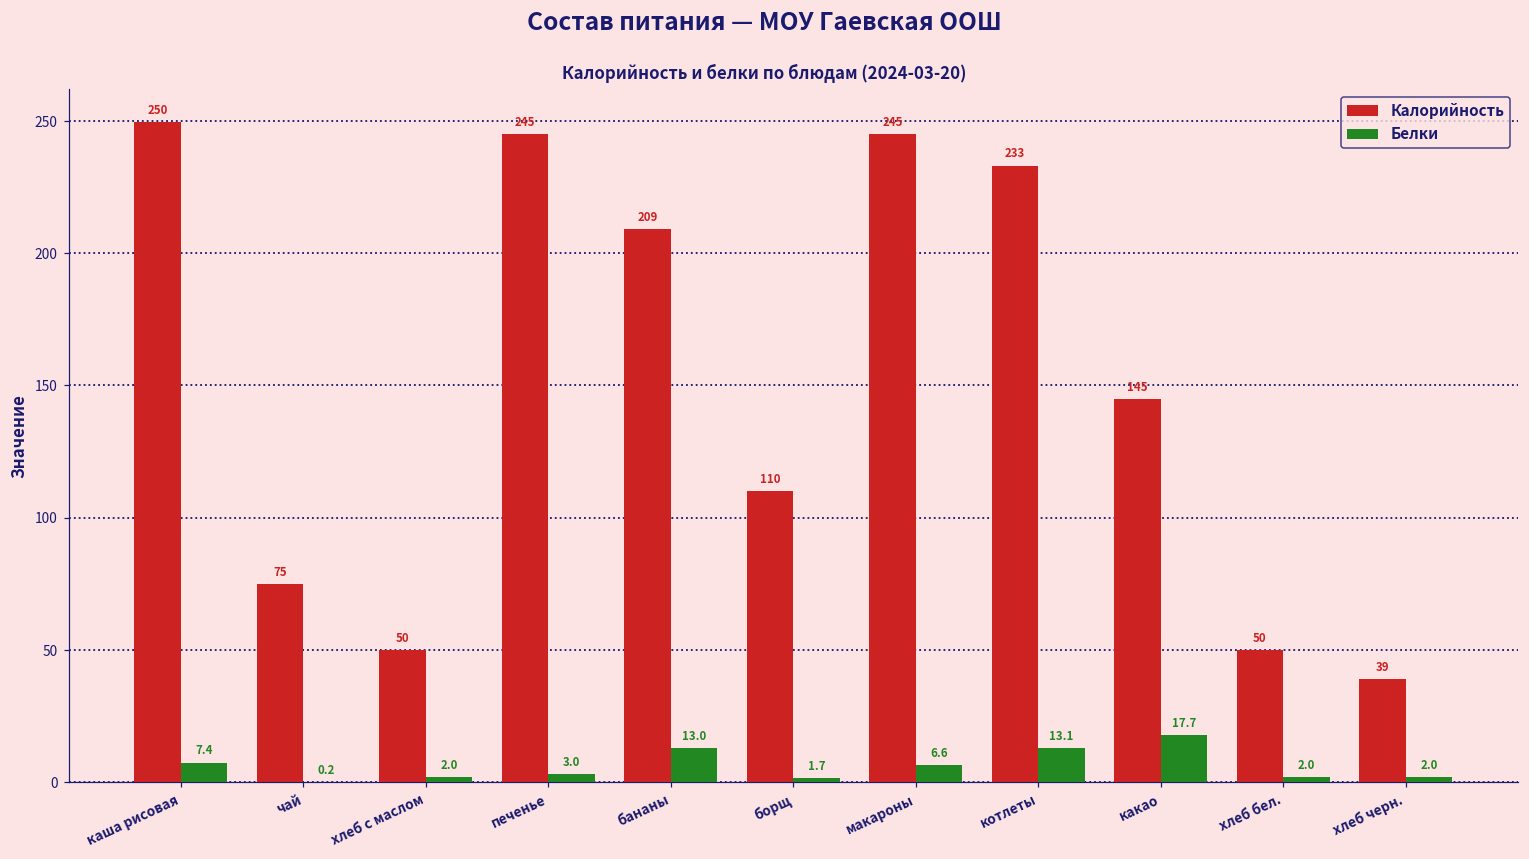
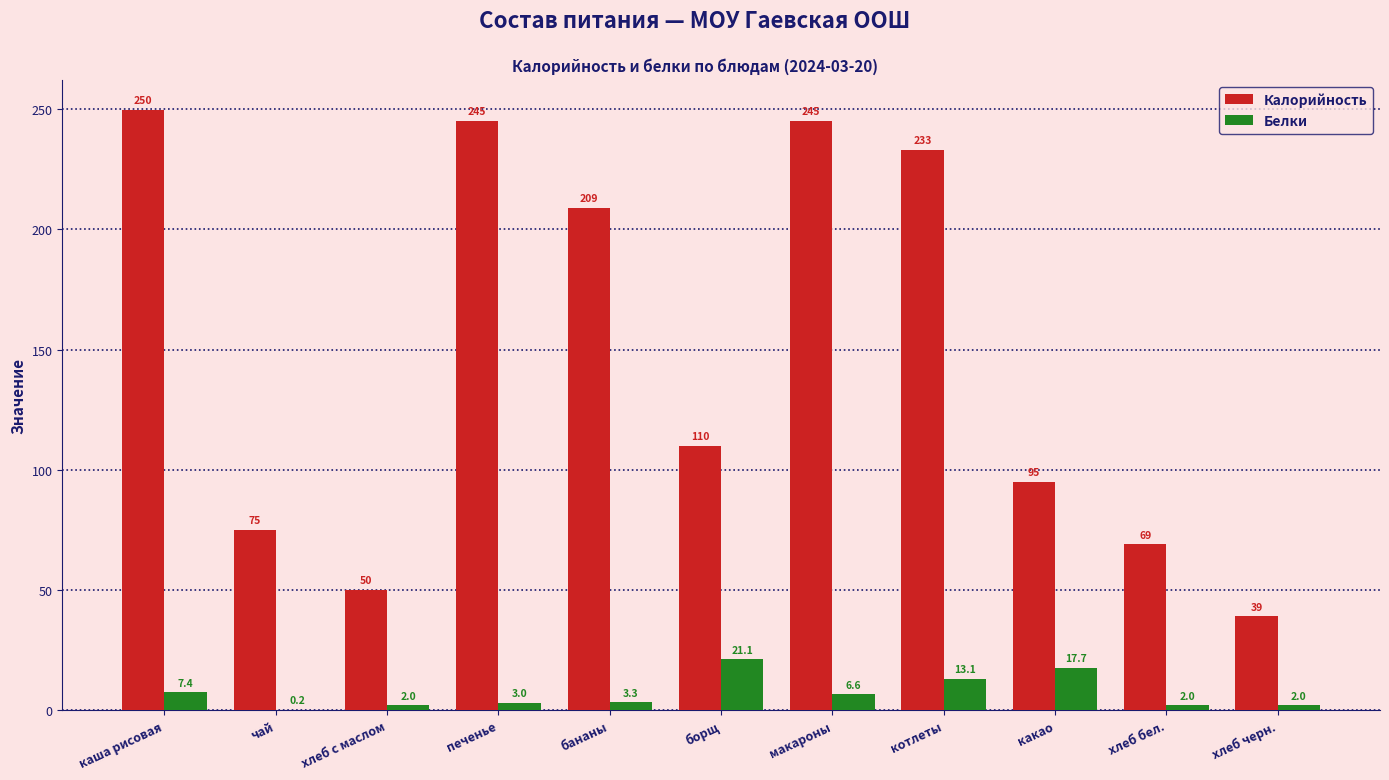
  {
    "Калорийность": {
      "каша рисовая": 250,
      "чай": 75,
      "хлеб с маслом": 50,
      "печенье": 245,
      "бананы": 209,
      "борщ": 110,
      "макароны": 245,
      "котлеты": 233,
-     "какао": 145,
-     "хлеб бел.": 50,
+     "какао": 95,
+     "хлеб бел.": 69,
      "хлеб черн.": 39
    },
    "Белки": {
      "каша рисовая": 7.4,
      "чай": 0.2,
      "хлеб с маслом": 2.0,
      "печенье": 3.0,
-     "бананы": 13.0,
-     "борщ": 1.7,
+     "бананы": 3.3,
+     "борщ": 21.1,
      "макароны": 6.6,
      "котлеты": 13.1,
      "какао": 17.7,
      "хлеб бел.": 2.0,
      "хлеб черн.": 2.0
    }
  }
